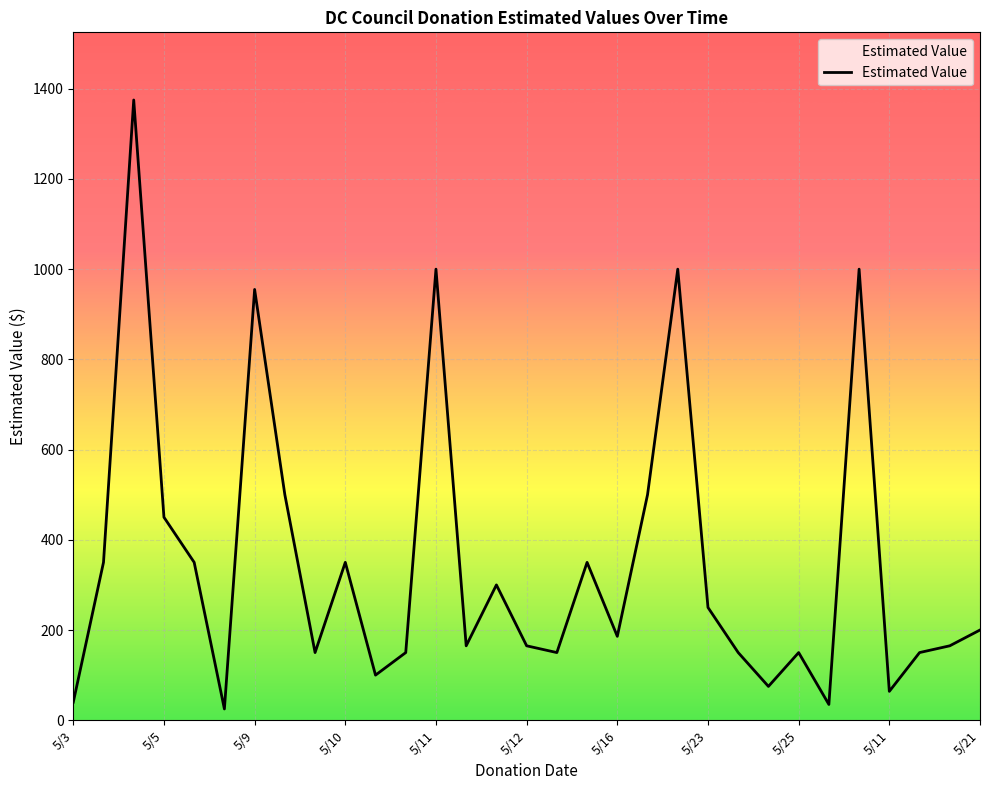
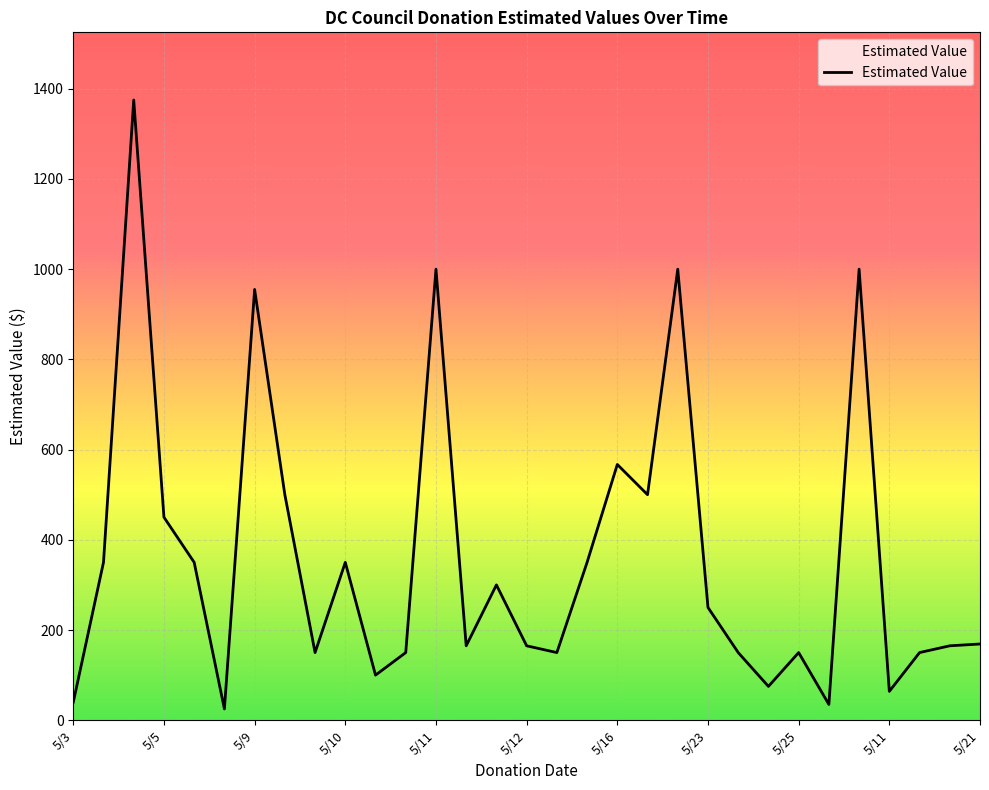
  {
    "5/9": 960,
-   "5/16": 190,
+   "5/16": 570,
    "5/23": 250,
    "5/25": 150,
-   "5/21": 200
+   "5/21": 170
  }
